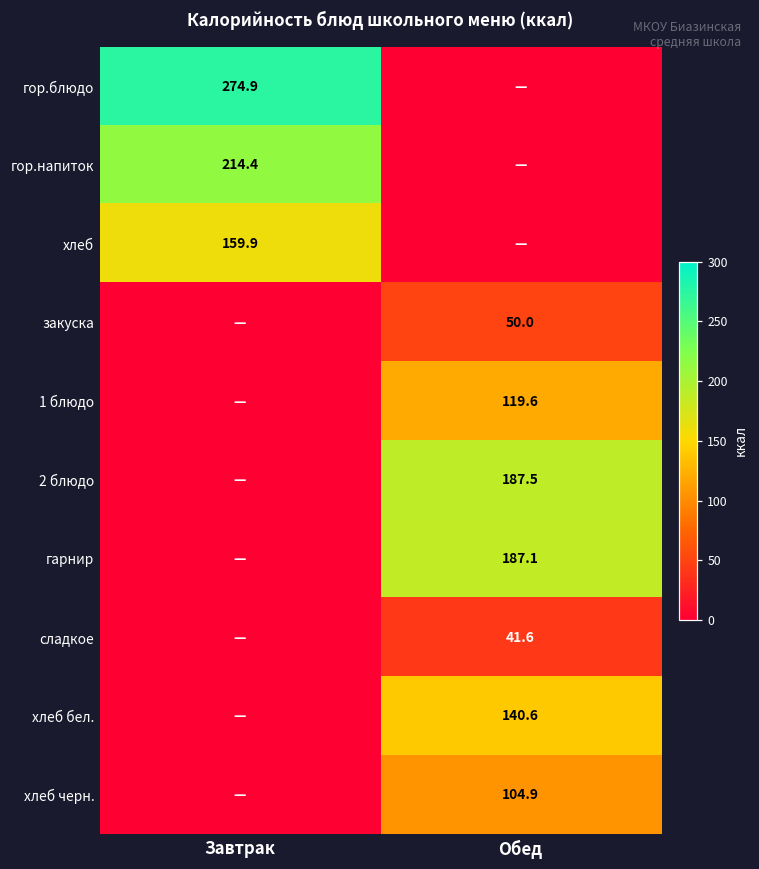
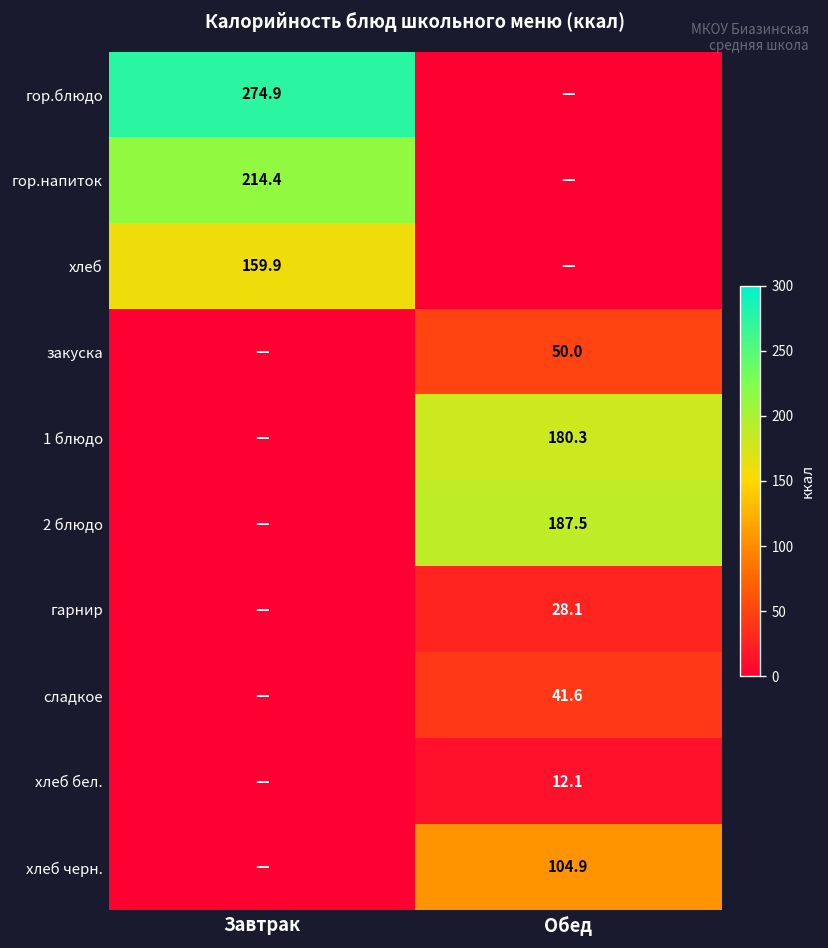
  {
    "гор.блюдо": {
      "Завтрак": 274.9
    },
    "гор.напиток": {
      "Завтрак": 214.4
    },
    "хлеб": {
      "Завтрак": 159.9
    },
    "закуска": {
      "Обед": 50.0
    },
    "1 блюдо": {
-     "Обед": 119.6
+     "Обед": 180.3
    },
    "2 блюдо": {
      "Обед": 187.5
    },
    "гарнир": {
-     "Обед": 187.1
+     "Обед": 28.1
    },
    "сладкое": {
      "Обед": 41.6
    },
    "хлеб бел.": {
-     "Обед": 140.6
+     "Обед": 12.1
    },
    "хлеб черн.": {
      "Обед": 104.9
    }
  }
